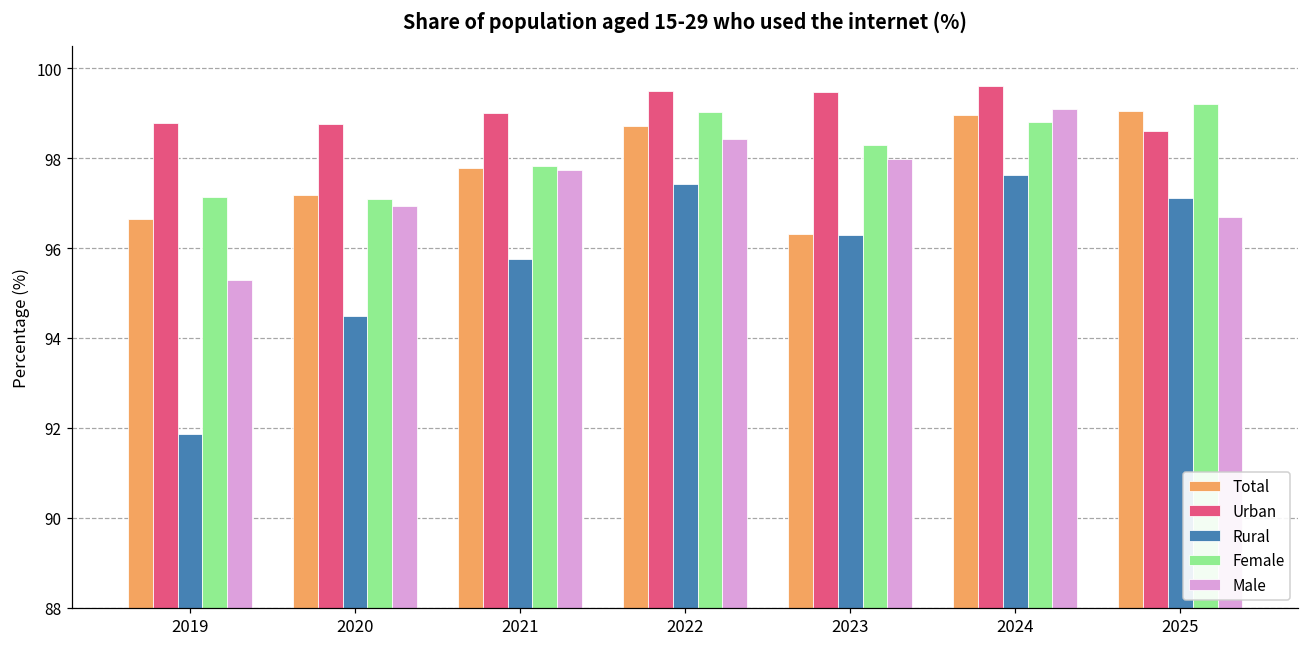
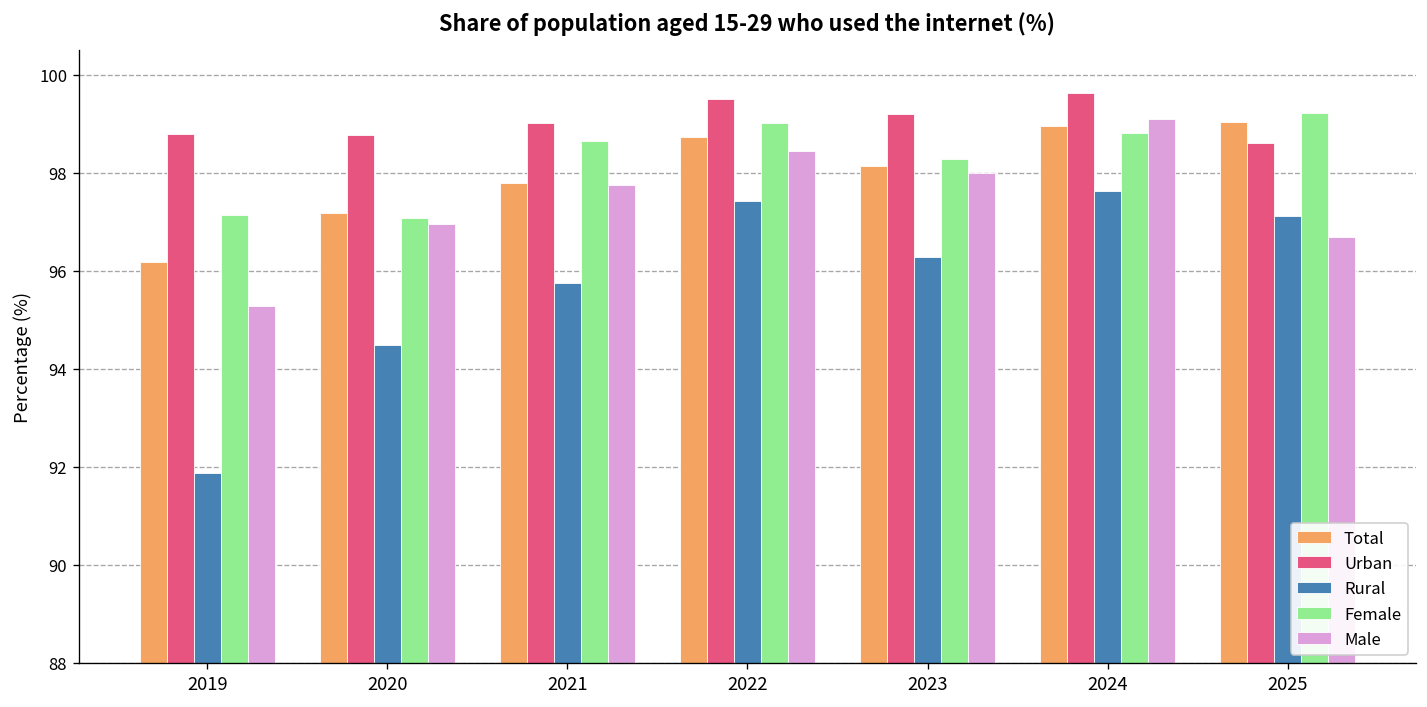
  {
    "Total": {
-     "2019": 96.6,
+     "2019": 96.2,
      "2020": 97.2,
      "2021": 97.8,
      "2022": 98.7,
-     "2023": 96.3,
+     "2023": 98.1,
      "2024": 99.0,
      "2025": 99.0
    },
    "Urban": {
      "2019": 98.8,
      "2020": 98.8,
      "2021": 99.0,
      "2022": 99.5,
-     "2023": 99.5,
+     "2023": 99.2,
      "2024": 99.6,
      "2025": 98.6
    },
    "Rural": {
      "2019": 91.9,
      "2020": 94.5,
      "2021": 95.8,
      "2022": 97.4,
      "2023": 96.3,
      "2024": 97.6,
      "2025": 97.1
    },
    "Female": {
      "2019": 97.1,
      "2020": 97.1,
-     "2021": 97.8,
+     "2021": 98.6,
      "2022": 99.0,
      "2023": 98.3,
      "2024": 98.8,
      "2025": 99.2
    },
    "Male": {
      "2019": 95.3,
      "2020": 96.9,
      "2021": 97.7,
      "2022": 98.4,
      "2023": 98.0,
      "2024": 99.1,
      "2025": 96.7
    }
  }
